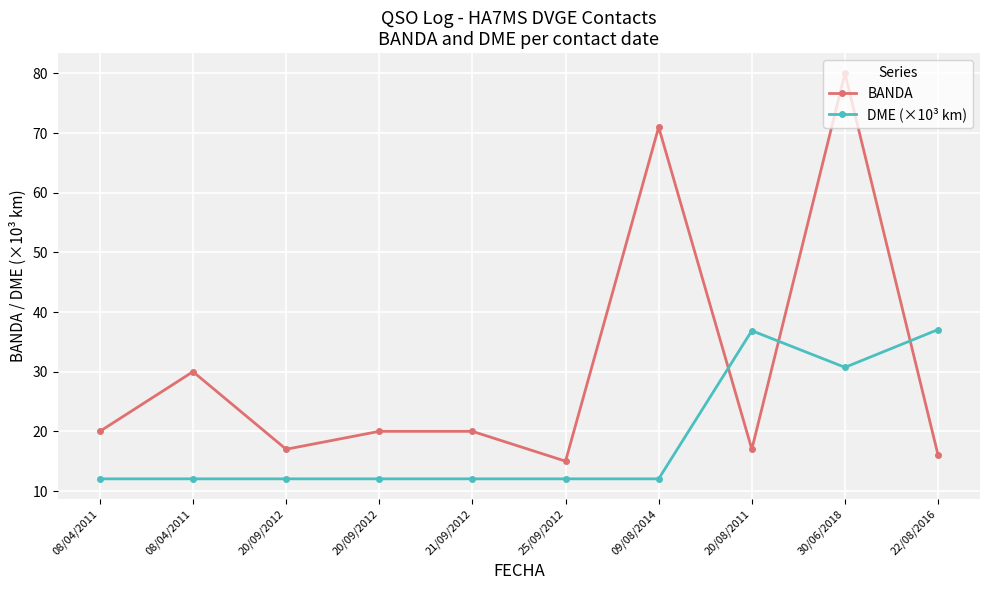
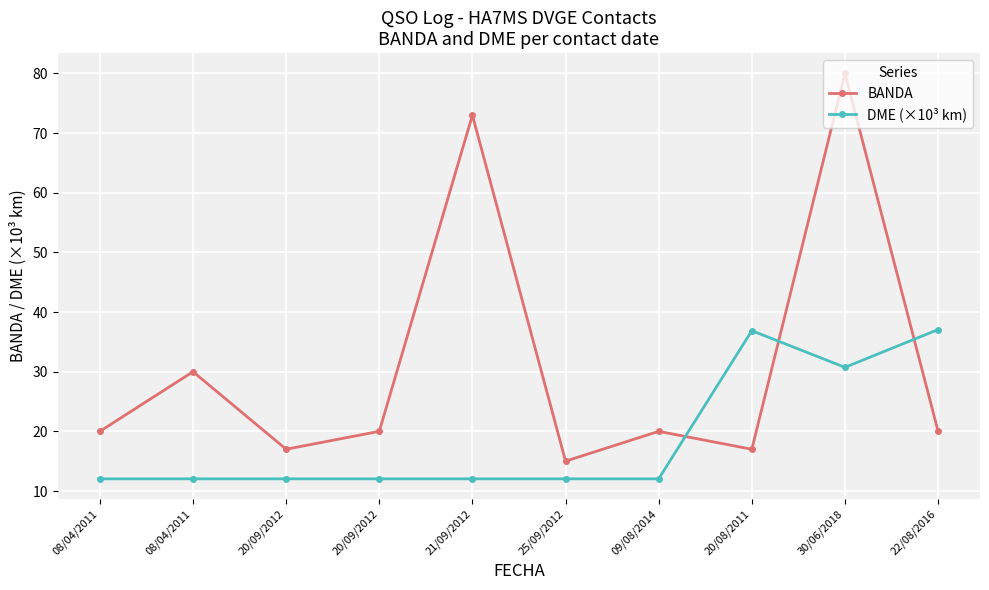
  {
    "BANDA": {
-     "21/09/2012": 20,
+     "21/09/2012": 73,
      "25/09/2012": 15,
-     "09/08/2014": 71,
+     "09/08/2014": 20,
      "20/08/2011": 17,
-     "22/08/2016": 16
+     "22/08/2016": 20
    },
    "DME (×10³ km)": {
      "21/09/2012": 12,
      "25/09/2012": 12,
      "09/08/2014": 12,
      "20/08/2011": 37,
      "30/06/2018": 31,
      "22/08/2016": 37
    }
  }
